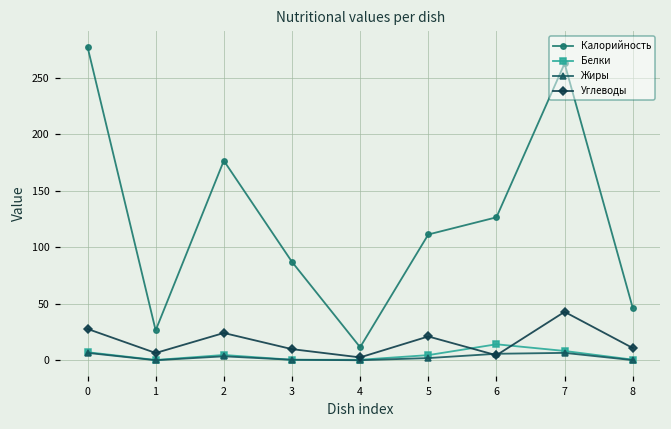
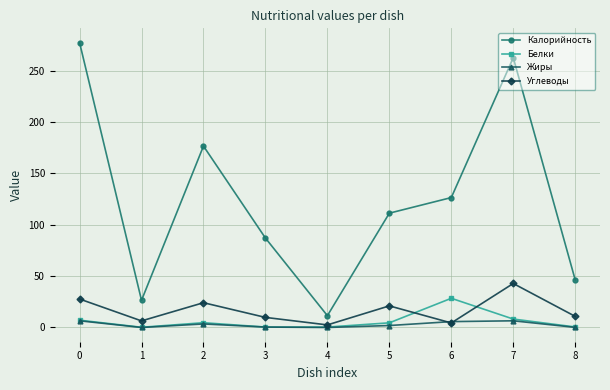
  {
    "Белки": {
      "5": 5,
-     "6": 14
+     "6": 28
    }
  }
